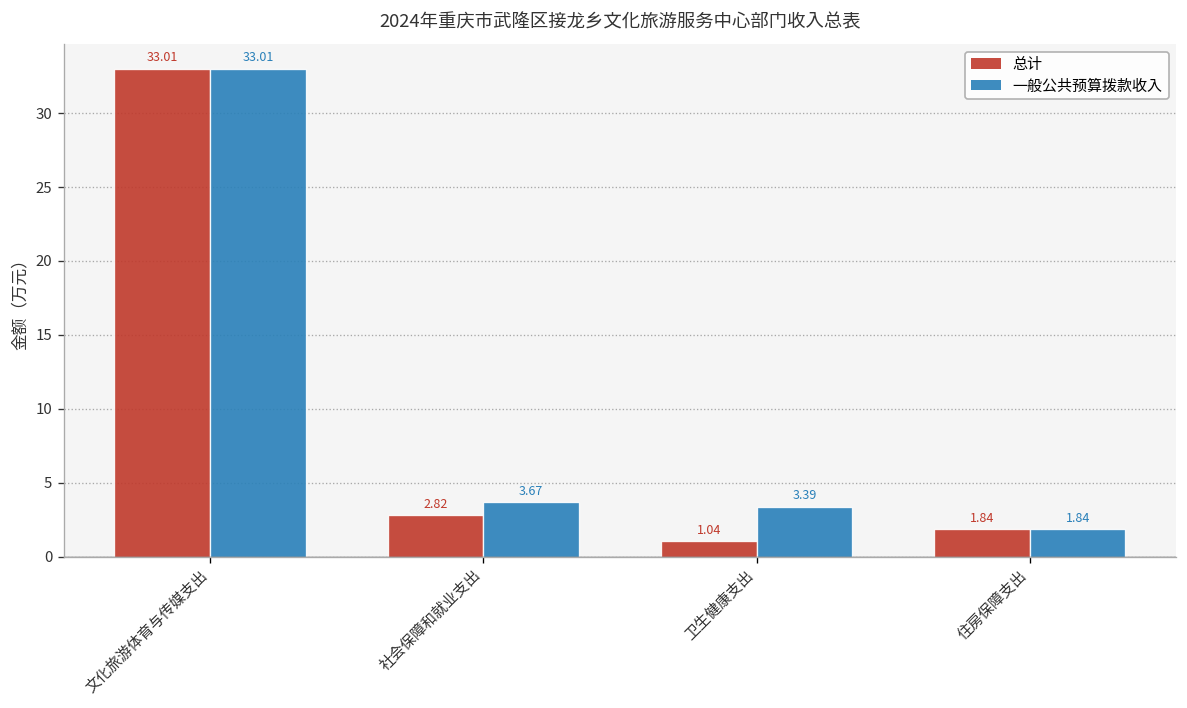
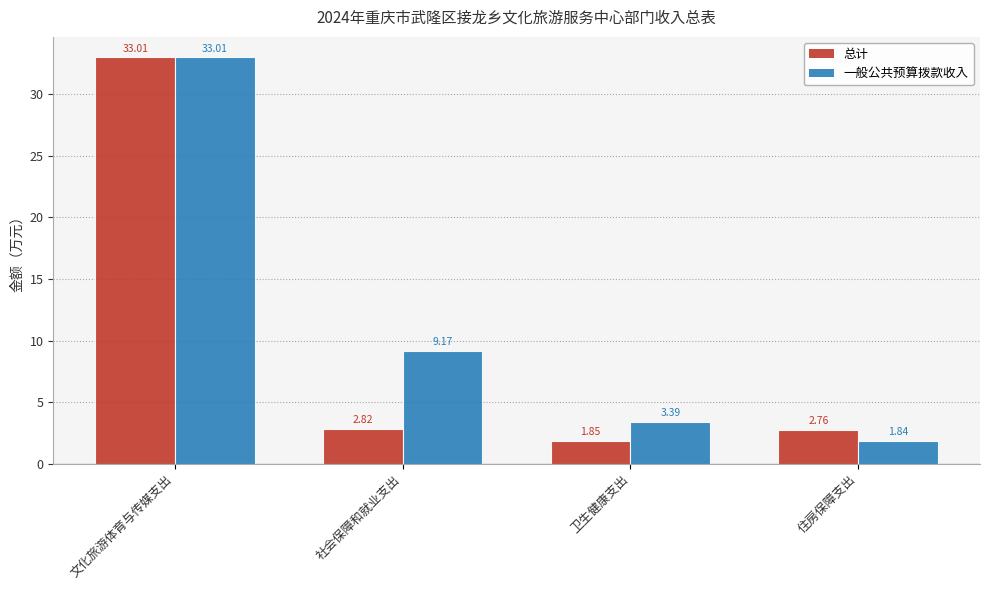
  {
    "总计": {
      "文化旅游体育与传媒支出": 33.01,
      "社会保障和就业支出": 2.82,
-     "卫生健康支出": 1.04,
-     "住房保障支出": 1.84
+     "卫生健康支出": 1.85,
+     "住房保障支出": 2.76
    },
    "一般公共预算拨款收入": {
      "文化旅游体育与传媒支出": 33.01,
-     "社会保障和就业支出": 3.67,
+     "社会保障和就业支出": 9.17,
      "卫生健康支出": 3.39,
      "住房保障支出": 1.84
    }
  }
